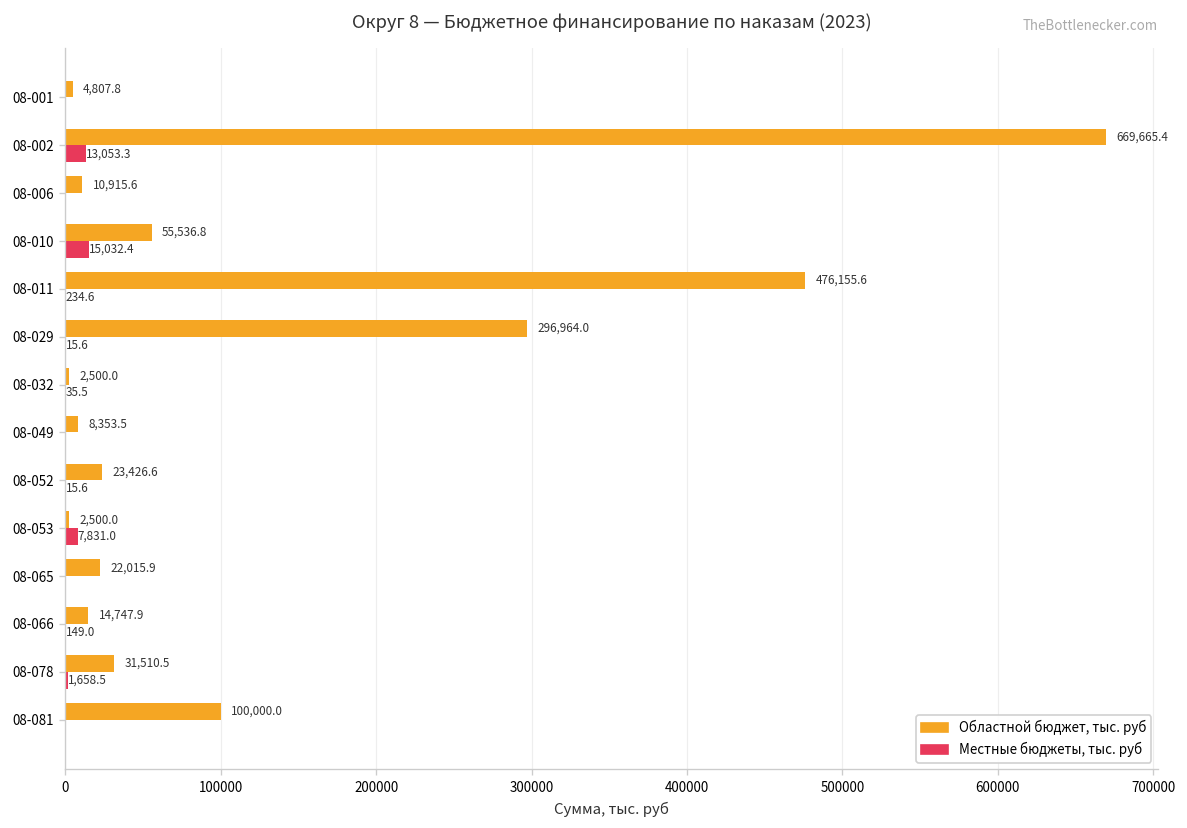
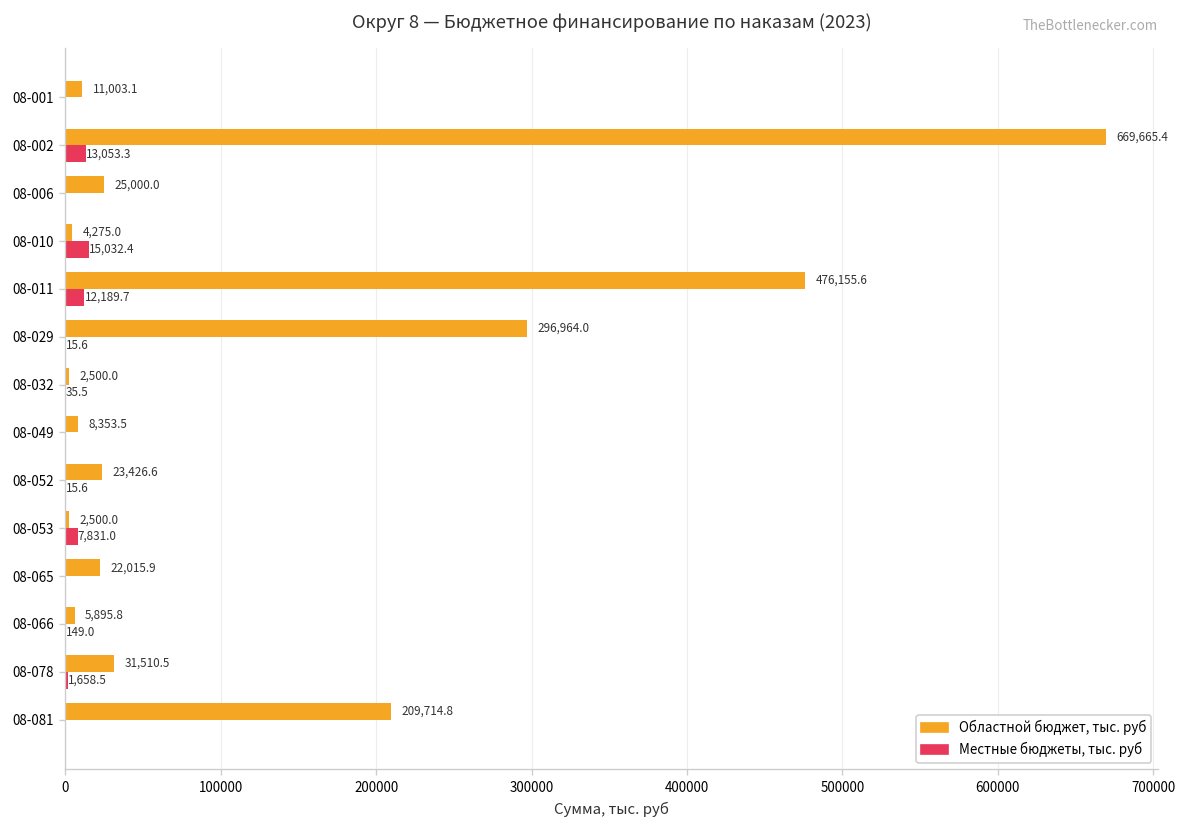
  {
    "Областной бюджет, тыс. руб": {
-     "08-001": "4,807.8",
+     "08-001": "11,003.1",
      "08-002": "669,665.4",
-     "08-006": "10,915.6",
-     "08-010": "55,536.8",
+     "08-006": "25,000.0",
+     "08-010": "4,275.0",
      "08-011": "476,155.6",
      "08-029": "296,964.0",
      "08-032": "2,500.0",
      "08-049": "8,353.5",
      "08-052": "23,426.6",
      "08-053": "2,500.0",
      "08-065": "22,015.9",
-     "08-066": "14,747.9",
+     "08-066": "5,895.8",
      "08-078": "31,510.5",
-     "08-081": "100,000.0"
+     "08-081": "209,714.8"
    },
    "Местные бюджеты, тыс. руб": {
      "08-002": "13,053.3",
      "08-010": "15,032.4",
-     "08-011": "234.6",
+     "08-011": "12,189.7",
      "08-029": "15.6",
      "08-032": "35.5",
      "08-052": "15.6",
      "08-053": "7,831.0",
      "08-066": "149.0",
      "08-078": "1,658.5"
    }
  }
